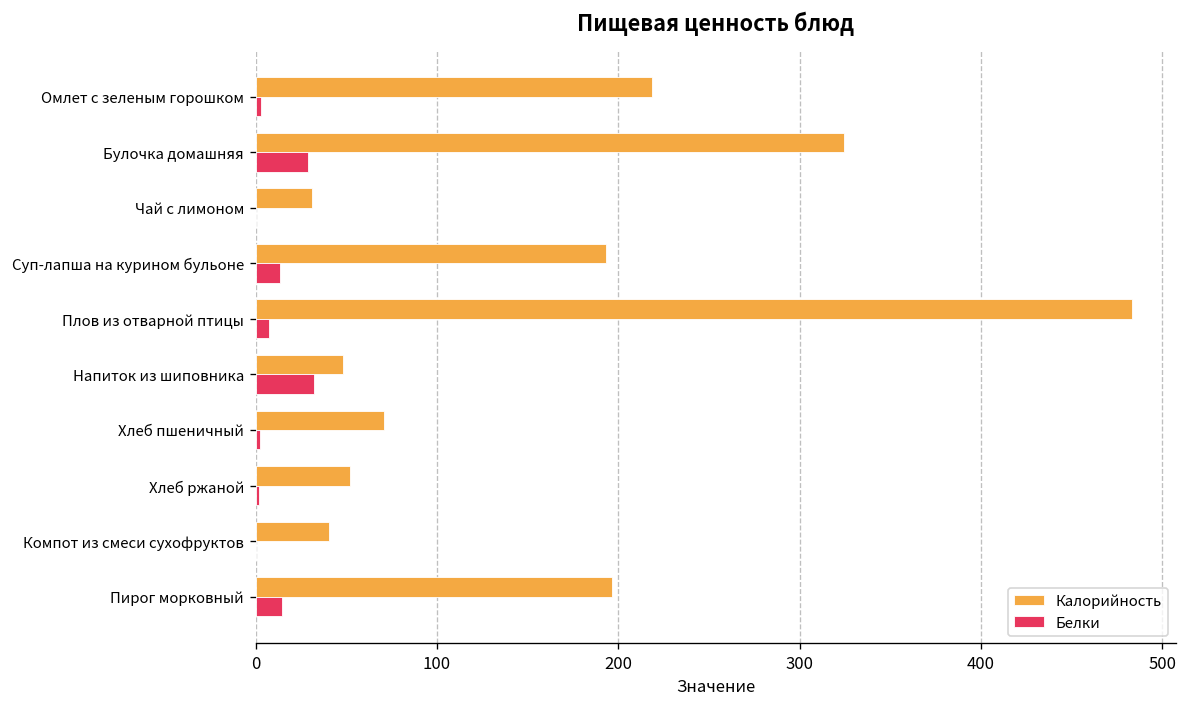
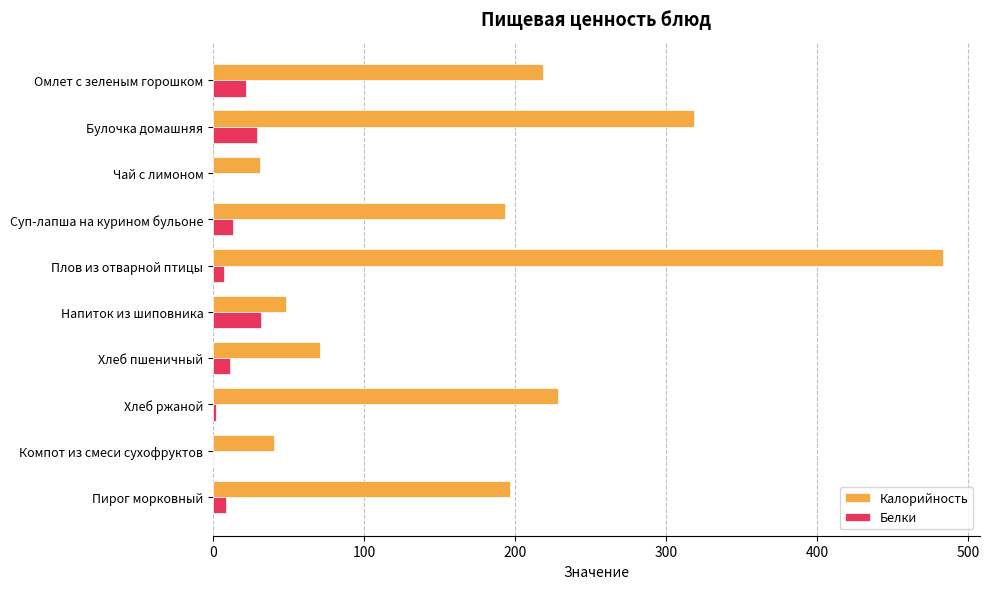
  {
    "Калорийность": {
      "Омлет с зеленым горошком": 219,
-     "Булочка домашняя": 325,
+     "Булочка домашняя": 318,
      "Чай с лимоном": 31,
      "Суп-лапша на курином бульоне": 193,
      "Плов из отварной птицы": 483,
      "Напиток из шиповника": 48,
      "Хлеб пшеничный": 71,
-     "Хлеб ржаной": 52,
+     "Хлеб ржаной": 229,
      "Компот из смеси сухофруктов": 40,
      "Пирог морковный": 196
    },
    "Белки": {
-     "Омлет с зеленым горошком": 3,
+     "Омлет с зеленым горошком": 22,
      "Булочка домашняя": 29,
      "Суп-лапша на курином бульоне": 13,
      "Плов из отварной птицы": 7,
      "Напиток из шиповника": 32,
-     "Хлеб пшеничный": 2,
+     "Хлеб пшеничный": 11,
      "Хлеб ржаной": 2,
-     "Пирог морковный": 15
+     "Пирог морковный": 9
    }
  }
